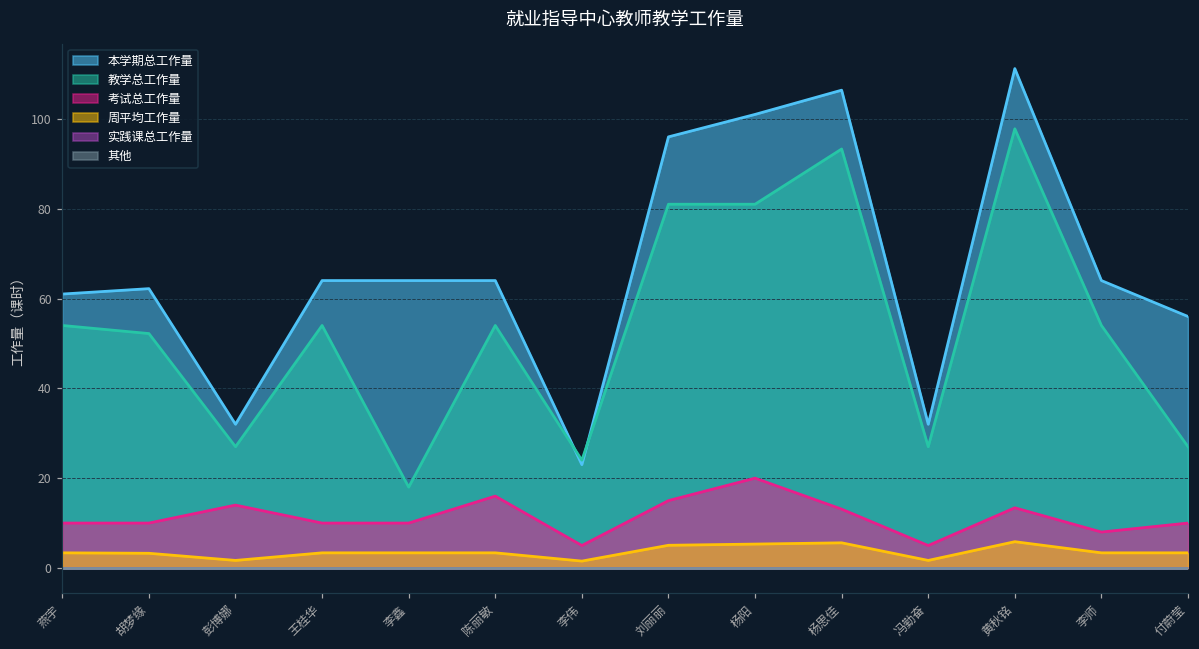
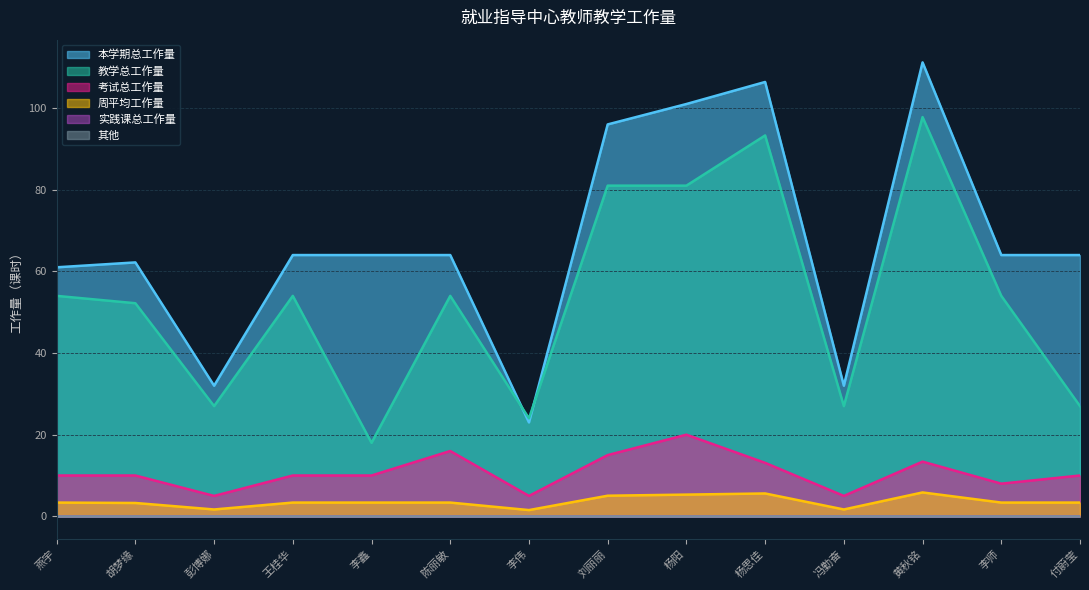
  {
    "本学期总工作量": {
      "燕宇": 61,
      "胡梦缘": 62,
      "彭博娜": 32,
      "王桂华": 64,
      "李鑫": 64,
      "陈丽敏": 64,
      "李伟": 23,
      "刘丽丽": 96,
      "杨阳": 101,
      "杨思佳": 106,
      "冯勤奋": 32,
      "黄秋铭": 111,
      "李师": 64,
-     "付蔚莹": 56
+     "付蔚莹": 64
    },
    "教学总工作量": {
      "燕宇": 54,
      "胡梦缘": 52,
      "彭博娜": 27,
      "王桂华": 54,
      "李鑫": 18,
      "陈丽敏": 54,
      "李伟": 24,
      "刘丽丽": 81,
      "杨阳": 81,
      "杨思佳": 93,
      "冯勤奋": 27,
      "黄秋铭": 98,
      "李师": 54,
      "付蔚莹": 27
    },
    "考试总工作量": {
      "燕宇": 10,
      "胡梦缘": 10,
-     "彭博娜": 14,
+     "彭博娜": 5,
      "王桂华": 10,
      "李鑫": 10,
      "陈丽敏": 16,
      "李伟": 5,
      "刘丽丽": 15,
      "杨阳": 20,
      "杨思佳": 13,
      "冯勤奋": 5,
      "黄秋铭": 13,
      "李师": 8,
      "付蔚莹": 10
    },
    "周平均工作量": {
      "燕宇": 3,
      "胡梦缘": 3,
      "彭博娜": 2,
      "王桂华": 3,
      "李鑫": 3,
      "陈丽敏": 3,
      "李伟": 2,
      "刘丽丽": 5,
      "杨阳": 5,
      "杨思佳": 6,
      "冯勤奋": 2,
      "黄秋铭": 6,
      "李师": 3,
      "付蔚莹": 3
    },
    "其他": {
      "燕宇": 0,
      "胡梦缘": 0,
      "彭博娜": 0,
      "王桂华": 0,
      "李鑫": 0,
      "陈丽敏": 0,
      "李伟": 0,
      "刘丽丽": 0,
      "杨阳": 0,
      "杨思佳": 0,
      "冯勤奋": 0,
      "黄秋铭": 0,
      "李师": 0,
      "付蔚莹": 0
    }
  }
